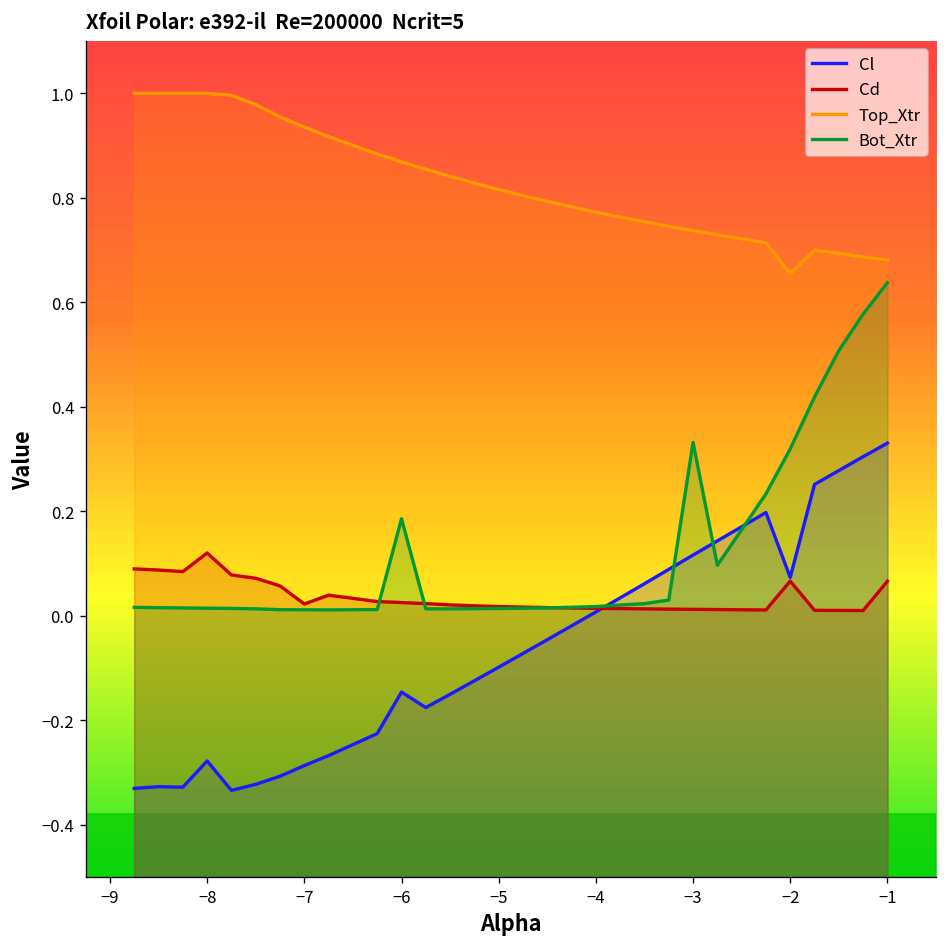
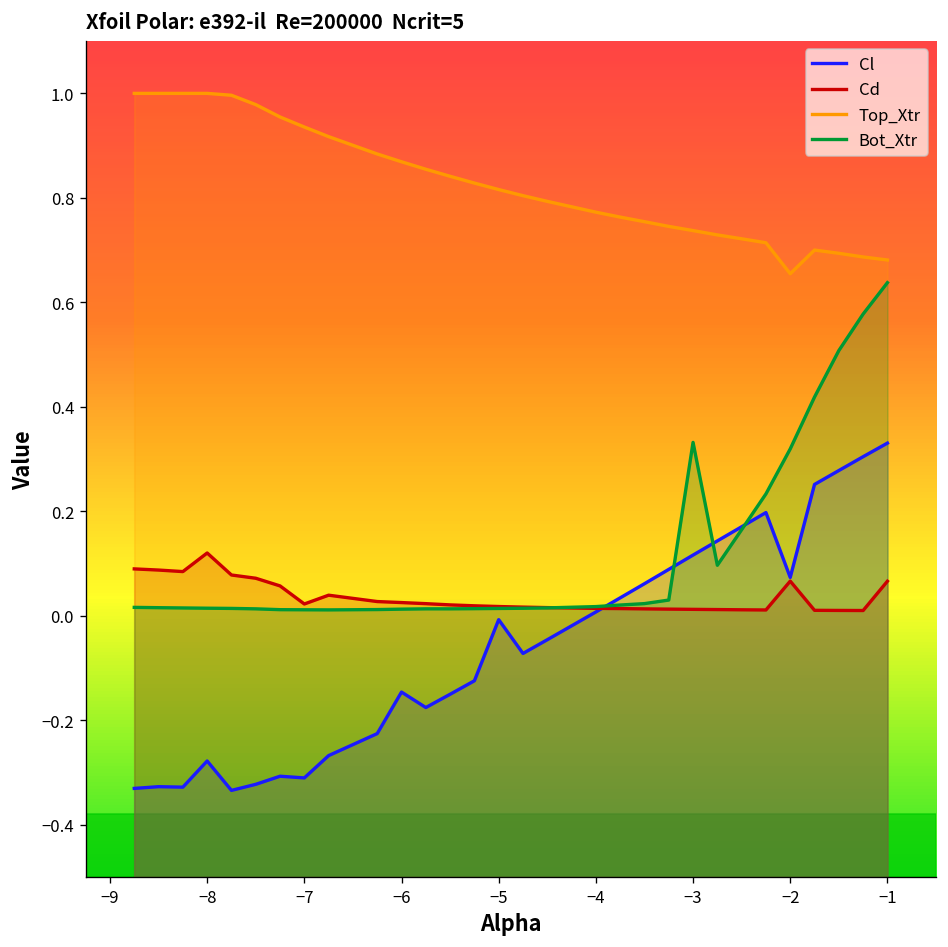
  {
    "Cl": {
      "−8": -0.28,
-     "−7": -0.29,
+     "−7": -0.31,
      "−6": -0.15,
-     "−5": -0.10,
+     "−5": -0.01,
      "−4": 0.01,
      "−3": 0.12,
      "−2": 0.07,
      "−1": 0.33
    },
    "Cd": {
      "−8": 0.12,
      "−7": 0.02,
      "−6": 0.03,
      "−3": 0.01,
      "−2": 0.07,
      "−1": 0.07
    },
    "Top_Xtr": {
      "−8": 1.00,
      "−7": 0.94,
      "−6": 0.87,
      "−5": 0.82,
      "−4": 0.77,
      "−3": 0.74,
      "−2": 0.65,
      "−1": 0.68
    },
    "Bot_Xtr": {
      "−8": 0.01,
      "−7": 0.01,
-     "−6": 0.19,
+     "−6": 0.01,
      "−3": 0.33,
      "−2": 0.32,
      "−1": 0.64
    }
  }
